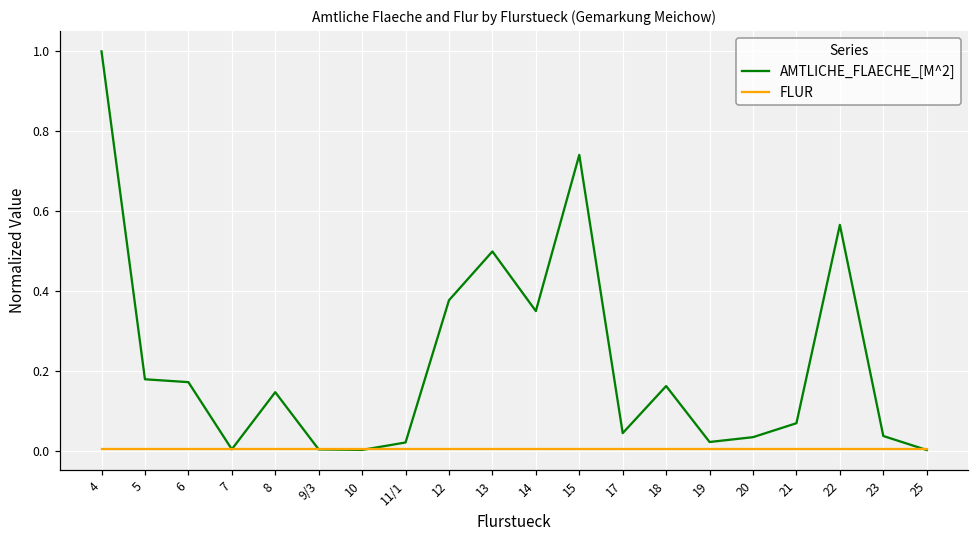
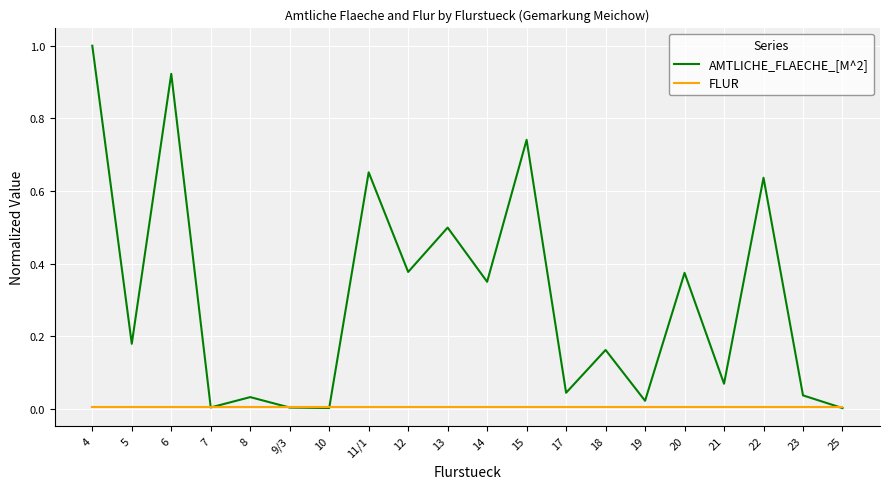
  {
    "AMTLICHE_FLAECHE_[M^2]": {
      "4": 1.00,
      "5": 0.18,
-     "6": 0.17,
-     "8": 0.15,
-     "11/1": 0.02,
+     "6": 0.92,
+     "8": 0.03,
+     "11/1": 0.65,
      "12": 0.38,
      "13": 0.50,
      "14": 0.35,
      "15": 0.74,
      "17": 0.04,
      "18": 0.16,
      "19": 0.02,
-     "20": 0.03,
+     "20": 0.37,
      "21": 0.07,
-     "22": 0.57,
+     "22": 0.64,
      "23": 0.04
    },
    "FLUR": {
      "4": 0.01,
      "5": 0.01,
      "6": 0.01,
      "8": 0.01,
      "11/1": 0.01,
      "12": 0.01,
      "13": 0.01,
      "14": 0.01,
      "15": 0.01,
      "17": 0.01,
      "18": 0.01,
      "19": 0.01,
      "20": 0.01,
      "21": 0.01,
      "22": 0.01,
      "23": 0.01
    }
  }
